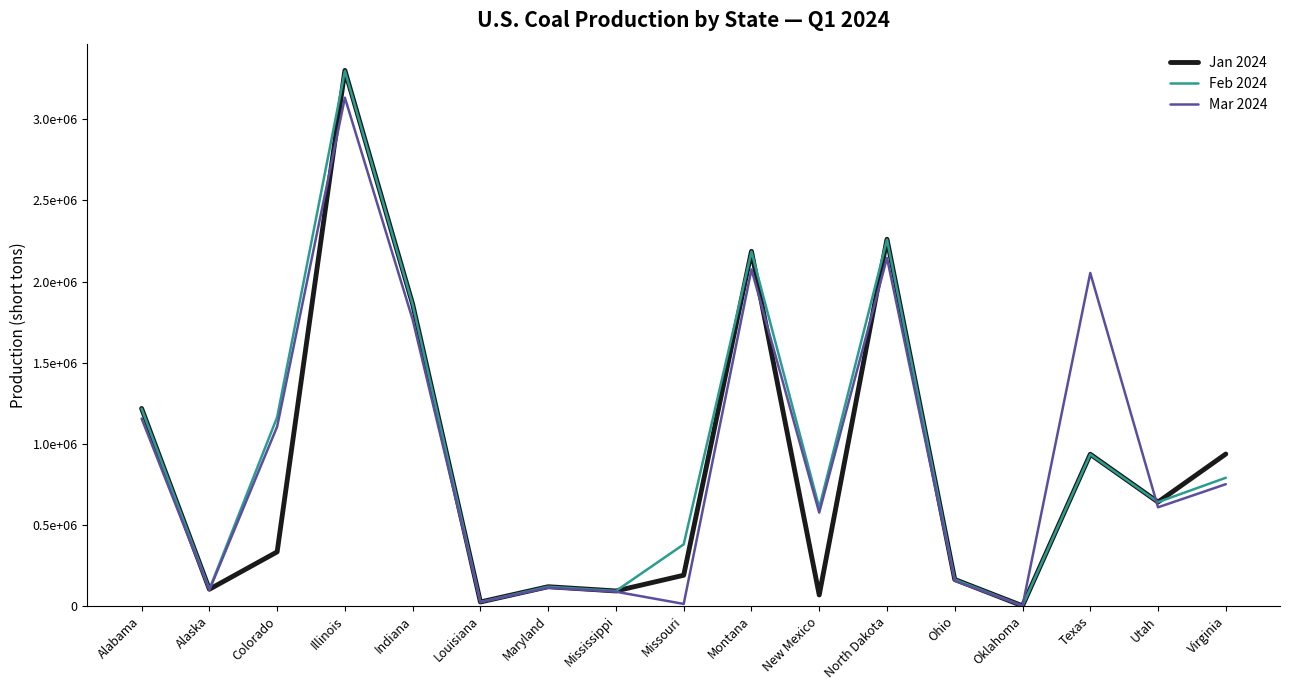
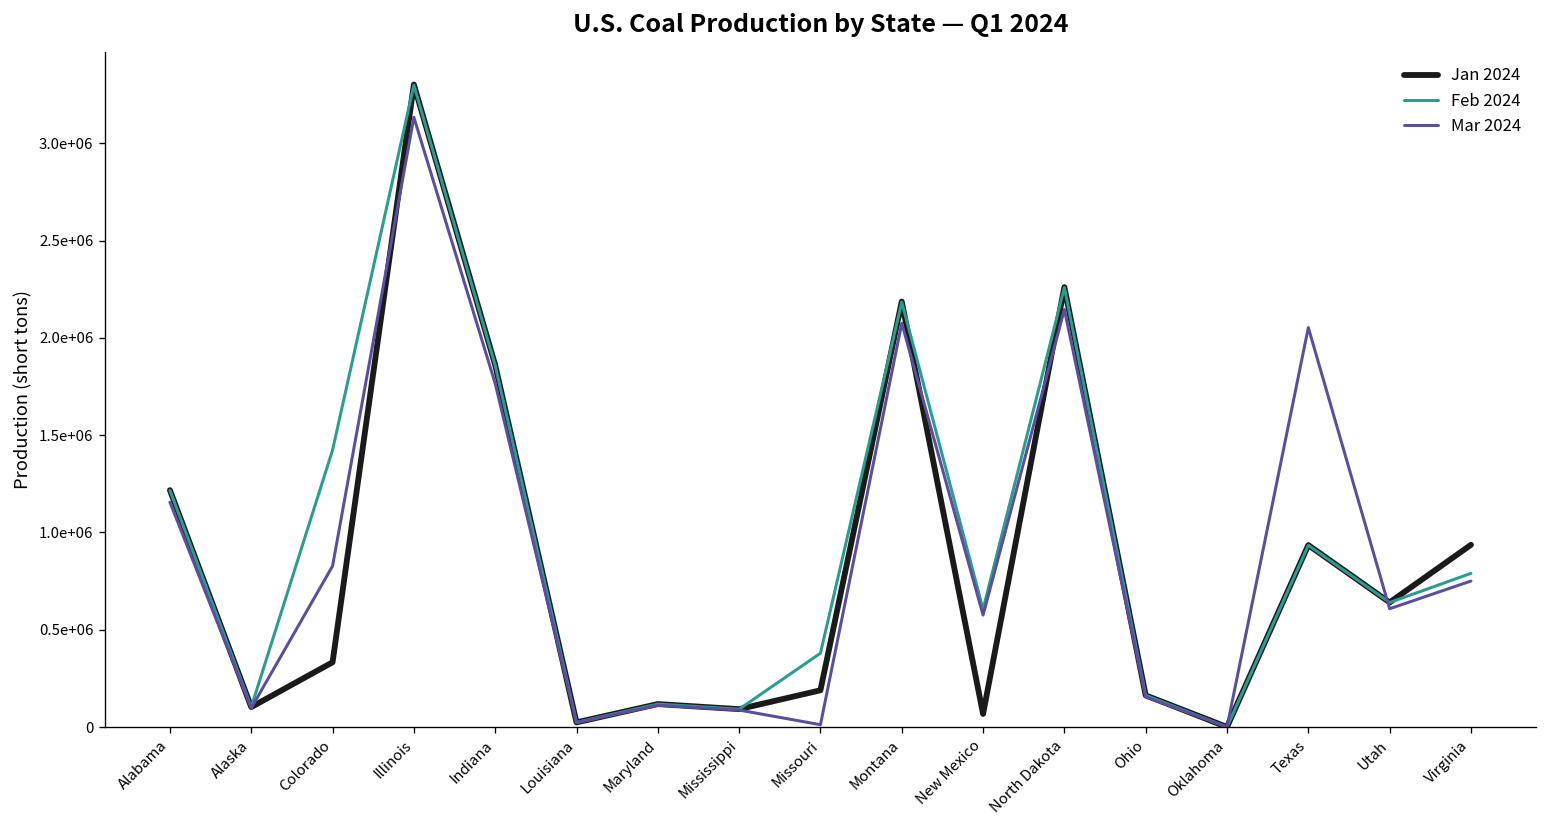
  {
    "Jan 2024": {
      "Colorado": 330000,
      "Missouri": 190000,
      "New Mexico": 70000,
      "Virginia": 940000
    },
    "Feb 2024": {
-     "Colorado": 1160000,
+     "Colorado": 1420000,
      "Missouri": 380000,
      "New Mexico": 610000,
      "Virginia": 790000
    },
    "Mar 2024": {
      "Alabama": 1160000,
-     "Colorado": 1110000,
+     "Colorado": 830000,
      "Illinois": 3130000,
      "Indiana": 1770000,
      "Missouri": 10000,
      "Montana": 2070000,
      "New Mexico": 580000,
      "North Dakota": 2150000,
      "Texas": 2050000,
      "Utah": 610000,
      "Virginia": 750000
    }
  }
